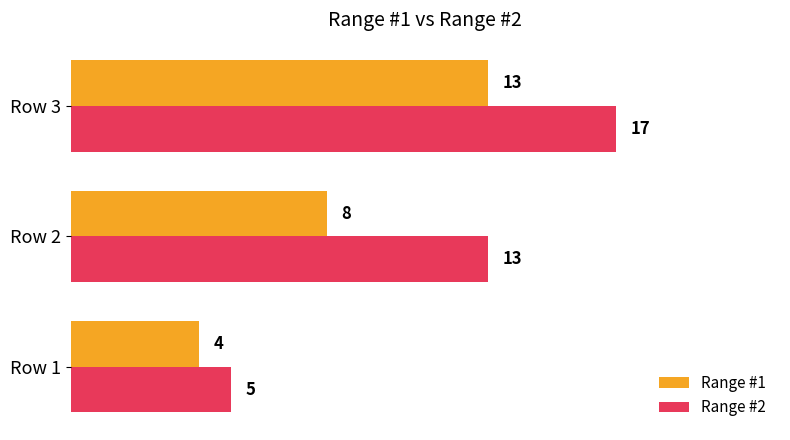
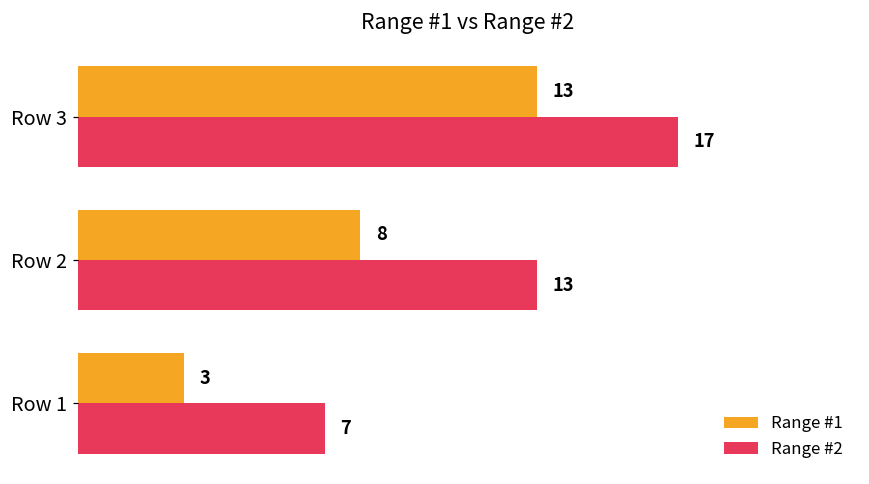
  {
    "Range #1": {
      "Row 3": 13,
      "Row 2": 8,
-     "Row 1": 4
+     "Row 1": 3
    },
    "Range #2": {
      "Row 3": 17,
      "Row 2": 13,
-     "Row 1": 5
+     "Row 1": 7
    }
  }
